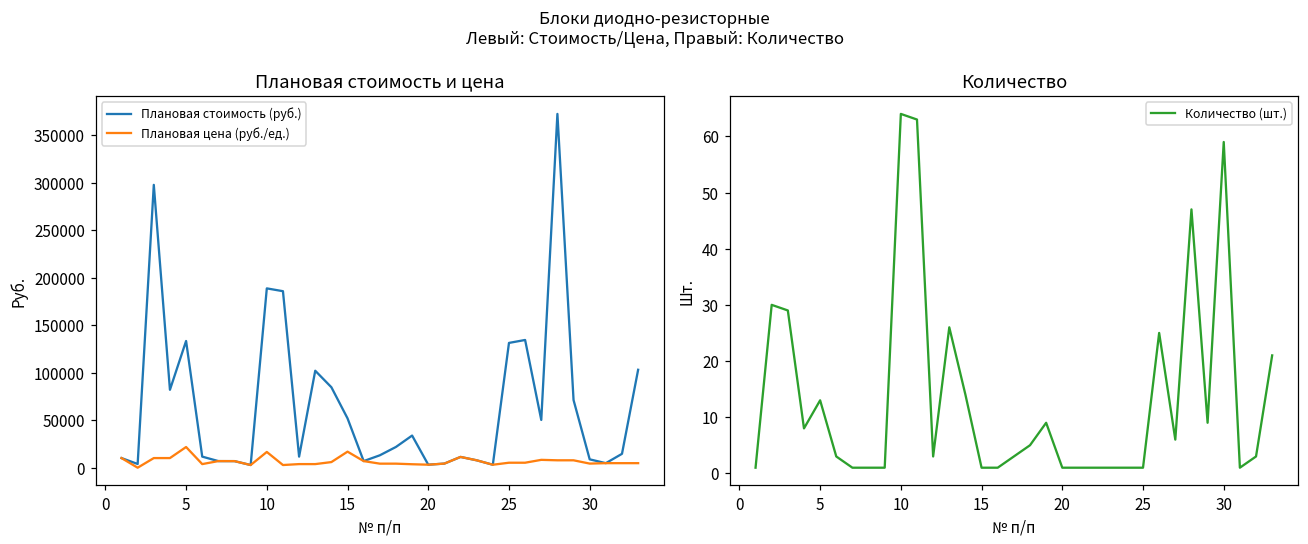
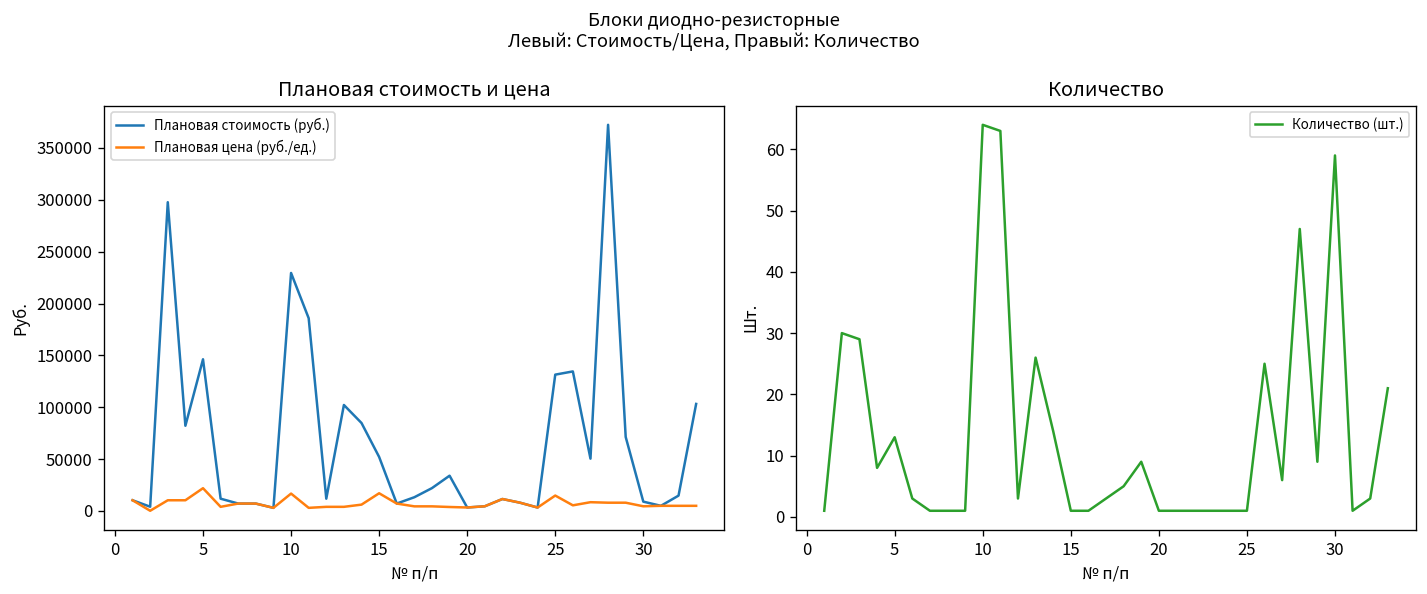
  {
    "Плановая стоимость и цена": {
      "Плановая стоимость (руб.)": {
-       "5": 130000,
-       "10": 190000,
+       "5": 150000,
+       "10": 230000,
        "15": 50000,
        "25": 130000,
        "30": 10000
      },
      "Плановая цена (руб./ед.)": {
        "5": 20000,
        "10": 20000,
        "15": 20000,
-       "25": 5000,
+       "25": 15000,
        "30": 0
      }
    },
    "Количество": {
      "5": 13,
      "10": 64,
      "15": 1,
      "20": 1,
      "25": 1,
      "30": 59
    }
  }
